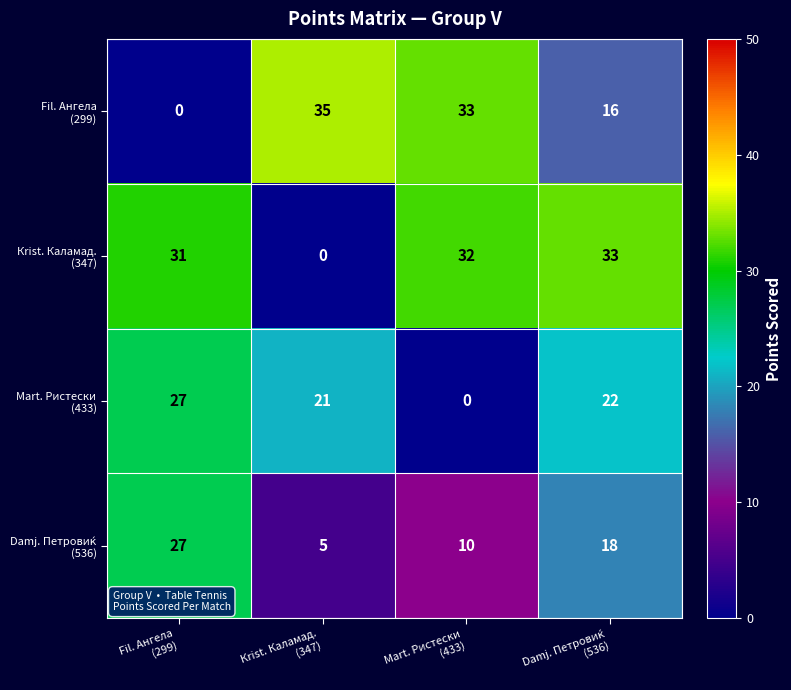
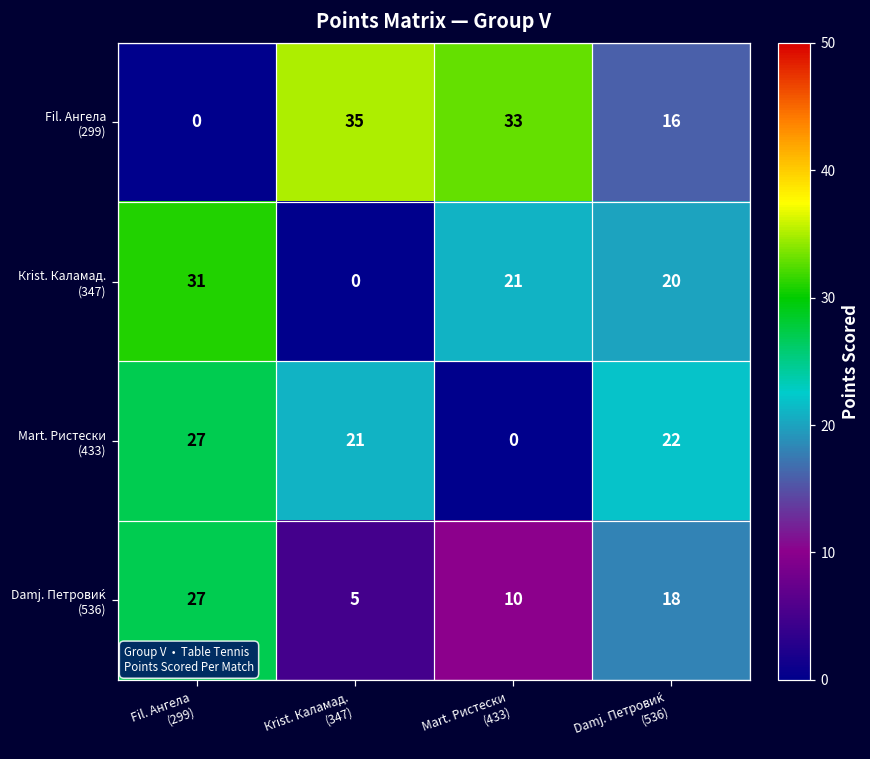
  {
    "Fil. Ангела (299)": {
      "Fil. Ангела (299)": 0,
      "Кrist. Каламад. (347)": 35,
      "Mart. Ристески (433)": 33,
      "Damj. Петровиќ (536)": 16
    },
    "Кrist. Каламад. (347)": {
      "Fil. Ангела (299)": 31,
      "Кrist. Каламад. (347)": 0,
-     "Mart. Ристески (433)": 32,
-     "Damj. Петровиќ (536)": 33
+     "Mart. Ристески (433)": 21,
+     "Damj. Петровиќ (536)": 20
    },
    "Mart. Ристески (433)": {
      "Fil. Ангела (299)": 27,
      "Кrist. Каламад. (347)": 21,
      "Mart. Ристески (433)": 0,
      "Damj. Петровиќ (536)": 22
    },
    "Damj. Петровиќ (536)": {
      "Fil. Ангела (299)": 27,
      "Кrist. Каламад. (347)": 5,
      "Mart. Ристески (433)": 10,
      "Damj. Петровиќ (536)": 18
    }
  }
